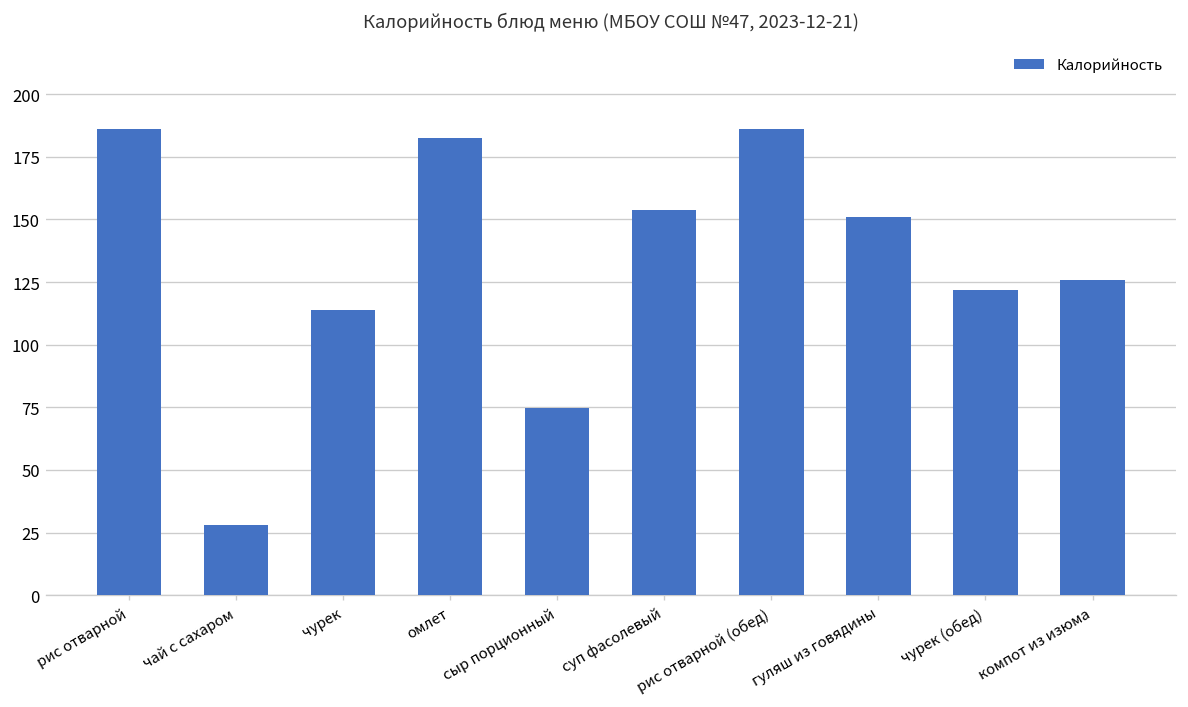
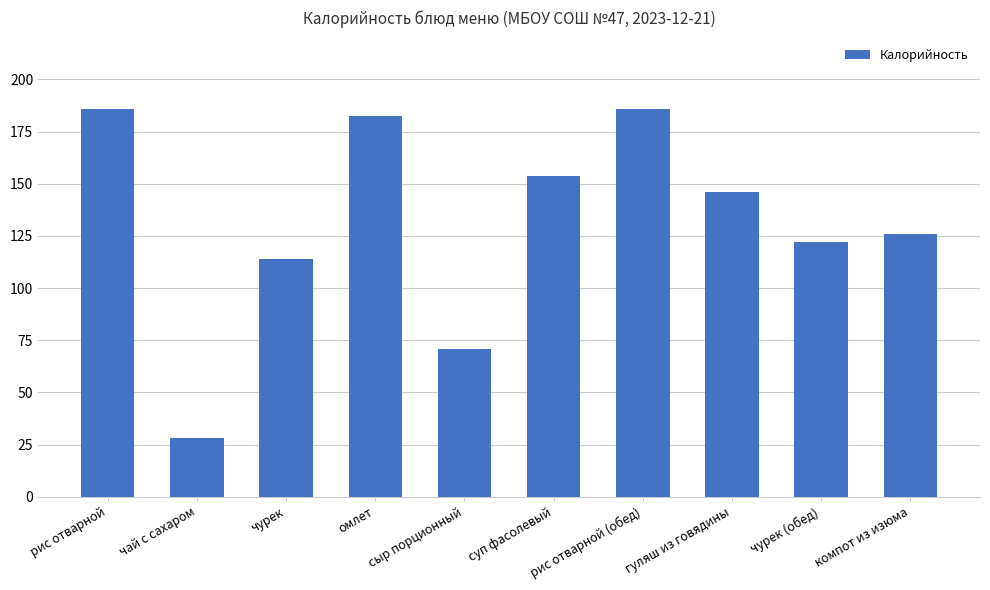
  {
    "рис отварной": 186,
    "чай с сахаром": 28,
    "чурек": 114,
    "омлет": 183,
-   "сыр порционный": 75,
+   "сыр порционный": 71,
    "суп фасолевый": 154,
    "рис отварной (обед)": 186,
-   "гуляш из говядины": 151,
+   "гуляш из говядины": 146,
    "чурек (обед)": 122,
    "компот из изюма": 126
  }
